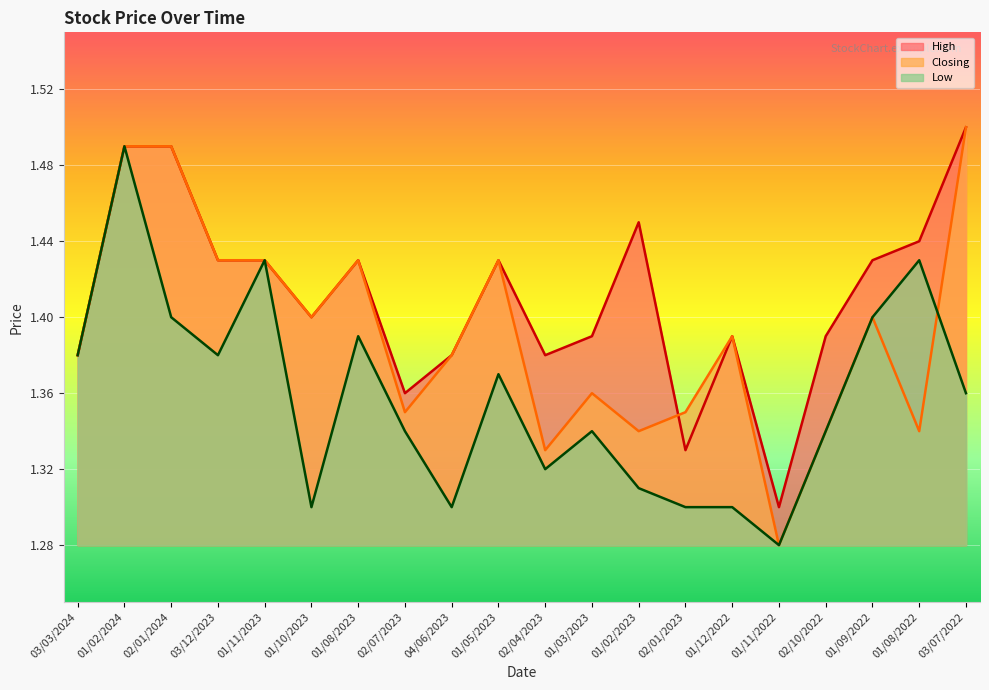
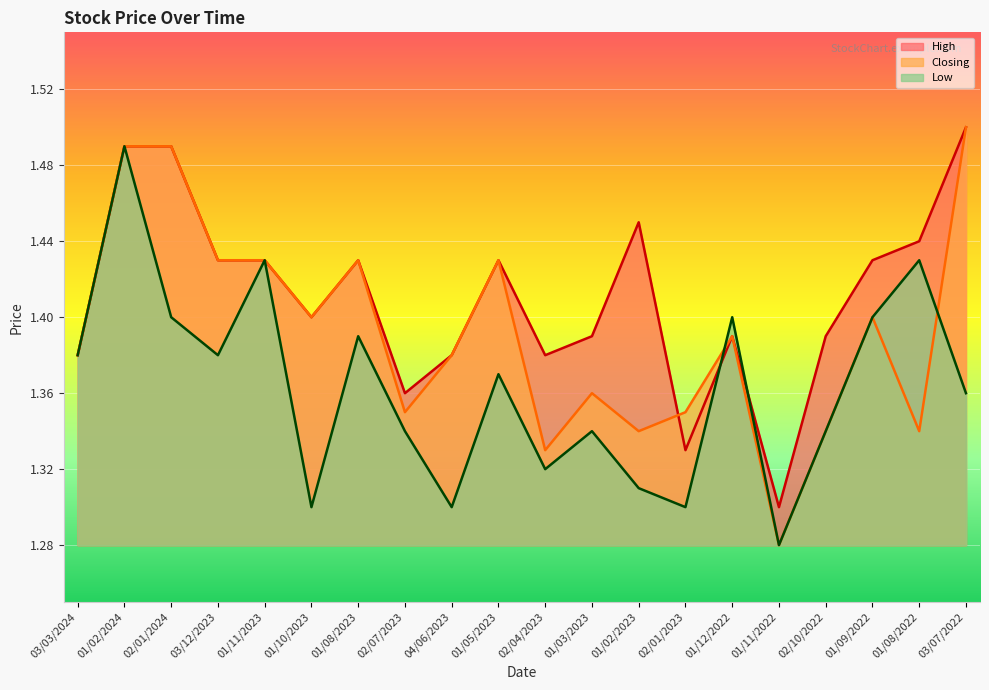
  {
    "High": {
      "02/07/2023": 1.360,
      "02/04/2023": 1.380,
      "01/03/2023": 1.390,
      "01/02/2023": 1.450,
      "02/01/2023": 1.330,
      "01/11/2022": 1.3,
      "02/10/2022": 1.390,
      "01/09/2022": 1.430,
      "01/08/2022": 1.440
    },
    "Closing": {
      "02/07/2023": 1.350,
      "02/04/2023": 1.330,
      "01/03/2023": 1.360,
      "01/02/2023": 1.340,
      "02/01/2023": 1.350,
      "01/08/2022": 1.340
    },
    "Low": {
      "02/01/2024": 1.4,
      "03/12/2023": 1.380,
      "01/10/2023": 1.3,
      "01/08/2023": 1.390,
      "02/07/2023": 1.340,
      "04/06/2023": 1.3,
      "01/05/2023": 1.370,
      "02/04/2023": 1.320,
      "01/03/2023": 1.340,
      "01/02/2023": 1.310,
      "02/01/2023": 1.3,
-     "01/12/2022": 1.3,
+     "01/12/2022": 1.4,
      "01/08/2022": 1.430,
      "03/07/2022": 1.360
    }
  }
